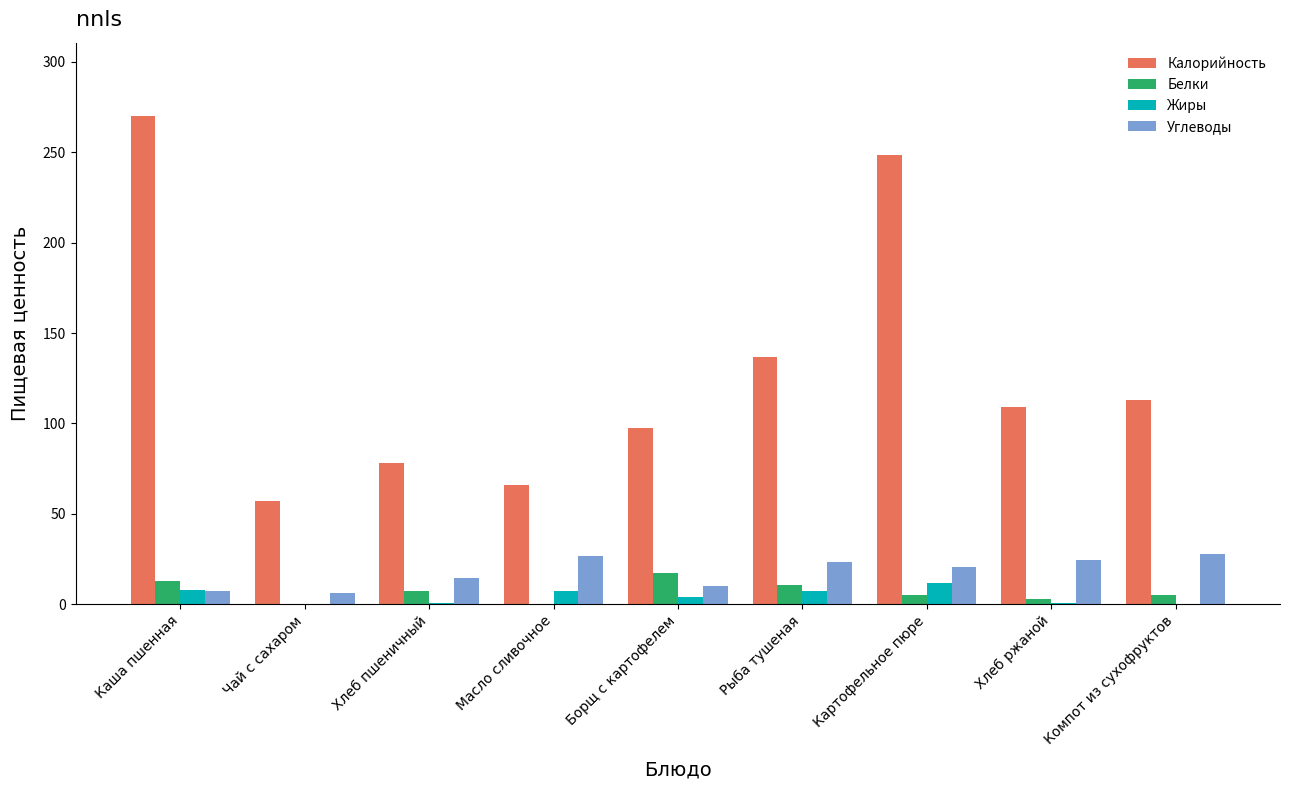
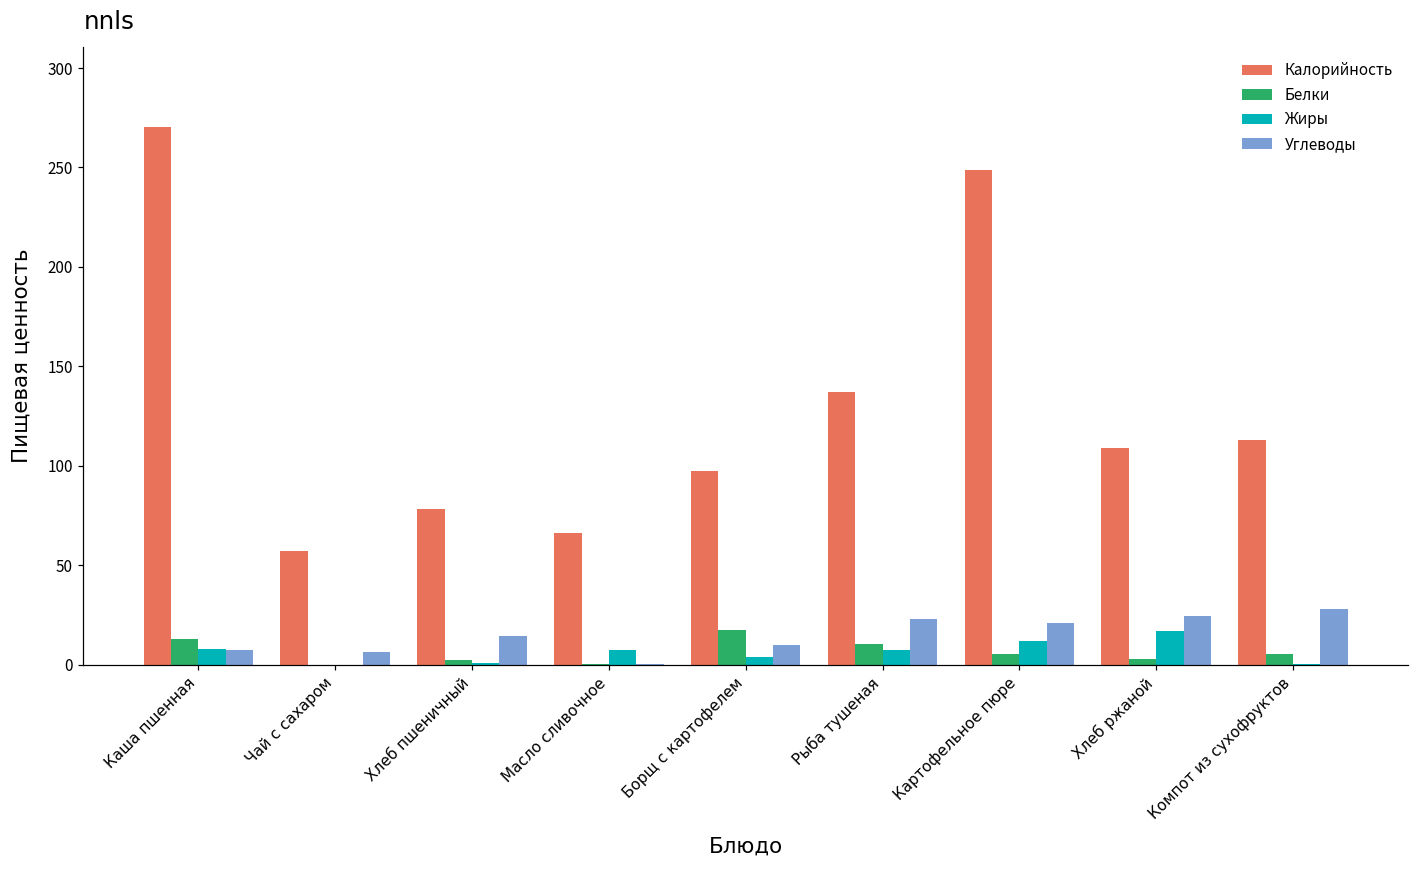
  {
    "Калорийность": {
      "Каша пшенная": 270,
      "Чай с сахаром": 57,
      "Хлеб пшеничный": 78,
      "Масло сливочное": 66,
      "Борщ с картофелем": 98,
      "Рыба тушеная": 137,
      "Картофельное пюре": 249,
      "Хлеб ржаной": 109,
      "Компот из сухофруктов": 113
    },
    "Белки": {
      "Каша пшенная": 13,
      "Чай с сахаром": 0,
-     "Хлеб пшеничный": 7,
+     "Хлеб пшеничный": 2,
      "Борщ с картофелем": 17,
      "Рыба тушеная": 11,
      "Картофельное пюре": 5,
      "Хлеб ржаной": 3,
      "Компот из сухофруктов": 5
    },
    "Жиры": {
      "Каша пшенная": 8,
      "Чай с сахаром": 0,
      "Масло сливочное": 7,
      "Борщ с картофелем": 4,
      "Рыба тушеная": 7,
      "Картофельное пюре": 12,
-     "Хлеб ржаной": 1
+     "Хлеб ржаной": 17
    },
    "Углеводы": {
      "Каша пшенная": 7,
      "Чай с сахаром": 6,
      "Хлеб пшеничный": 14,
-     "Масло сливочное": 27,
+     "Масло сливочное": 0,
      "Борщ с картофелем": 10,
      "Рыба тушеная": 23,
      "Картофельное пюре": 21,
      "Хлеб ржаной": 25,
      "Компот из сухофруктов": 28
    }
  }
